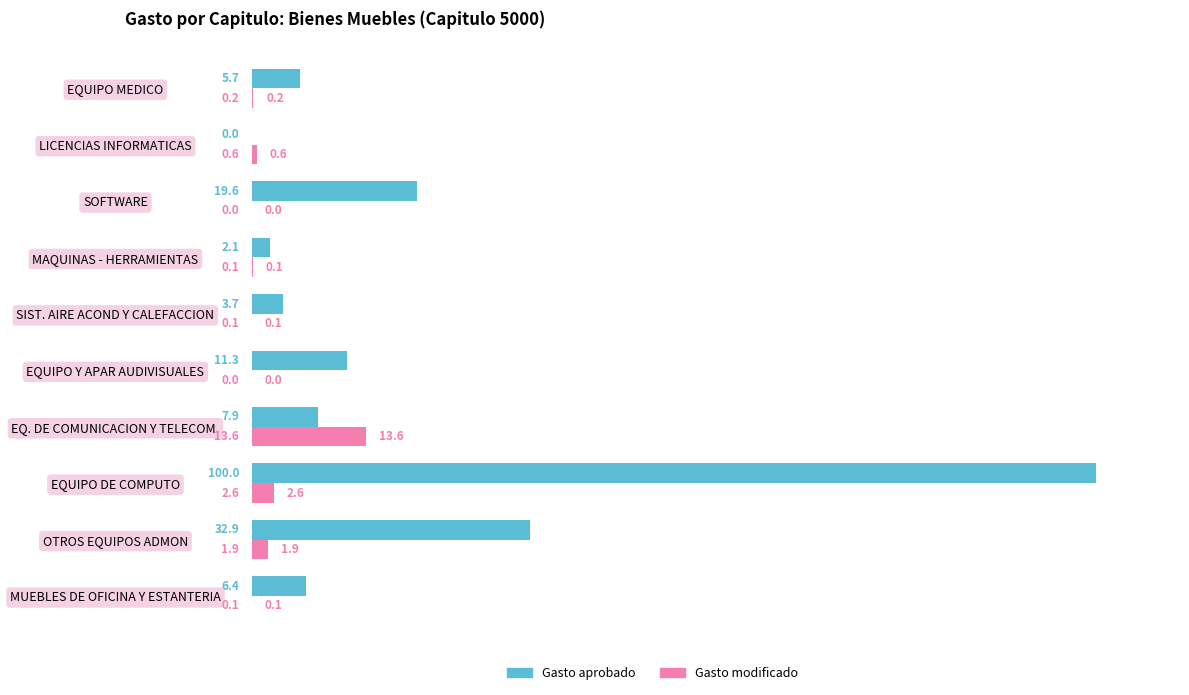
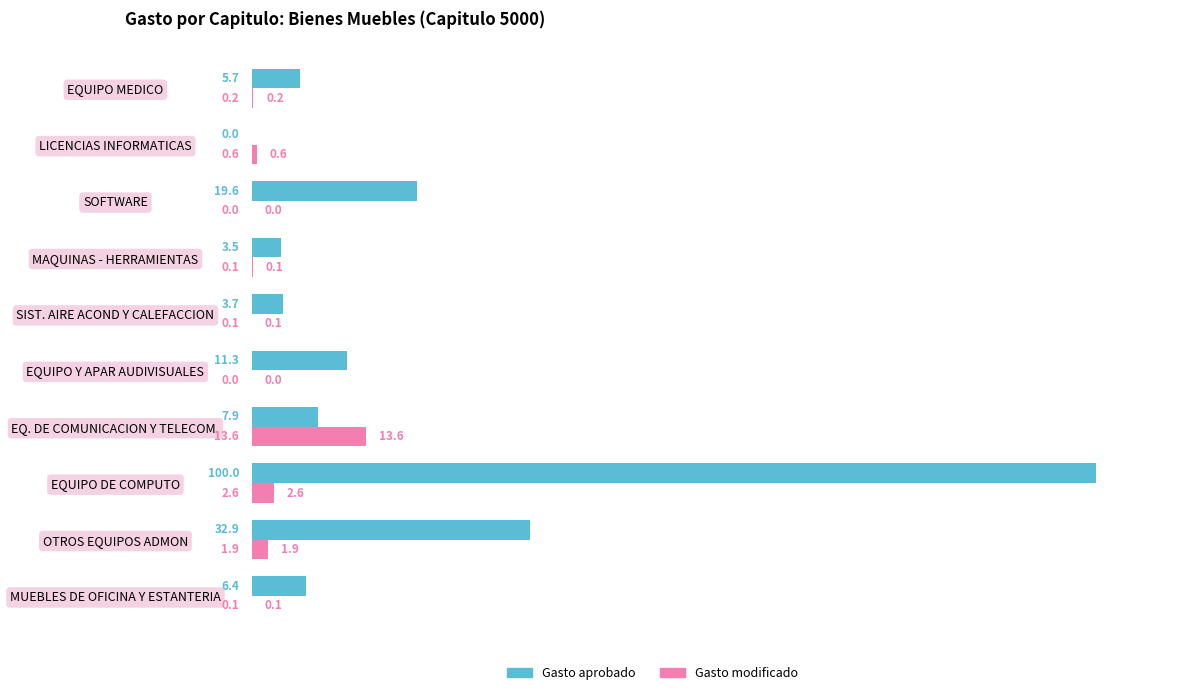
  {
    "Gasto aprobado": {
      "LICENCIAS INFORMATICAS": 0.0,
-     "MAQUINAS - HERRAMIENTAS": 2.1
+     "MAQUINAS - HERRAMIENTAS": 3.5
    },
    "Gasto modificado": {
      "EQUIPO MEDICO": 0.2,
      "LICENCIAS INFORMATICAS": 0.6,
      "SOFTWARE": 0.0,
      "MAQUINAS - HERRAMIENTAS": 0.1,
      "SIST. AIRE ACOND Y CALEFACCION": 0.1,
      "EQUIPO Y APAR AUDIVISUALES": 0.0,
      "EQ. DE COMUNICACION Y TELECOM.": 13.6,
      "EQUIPO DE COMPUTO": 2.6,
      "OTROS EQUIPOS ADMON": 1.9,
      "MUEBLES DE OFICINA Y ESTANTERIA": 0.1
    }
  }
